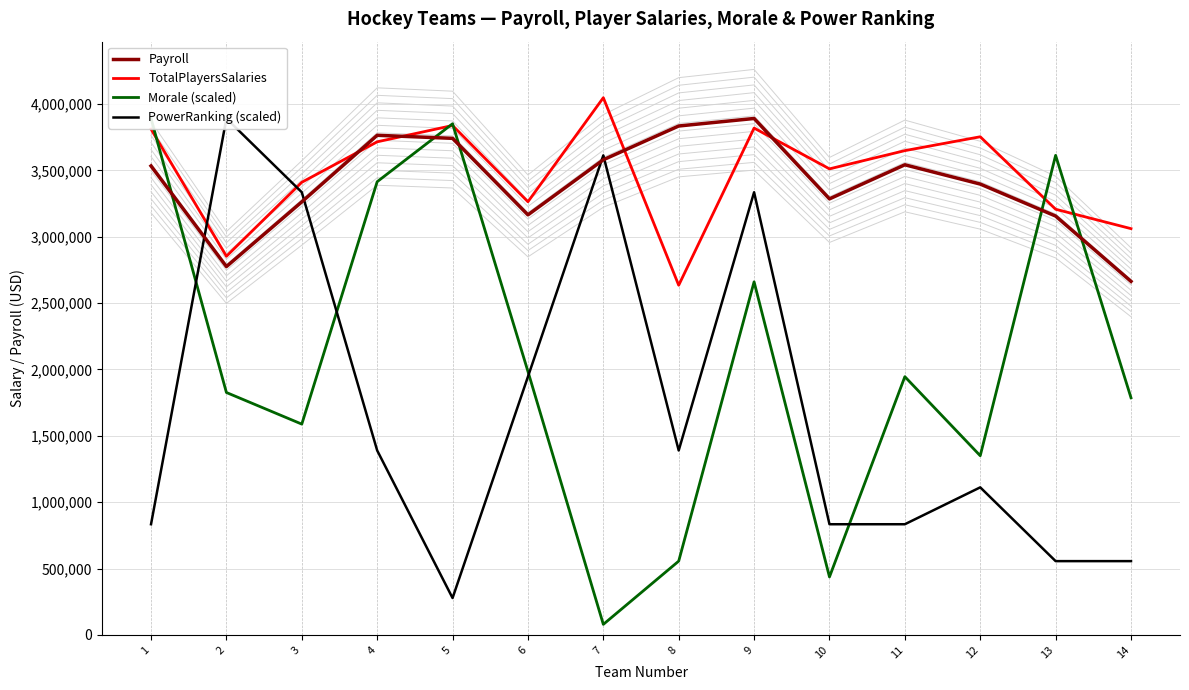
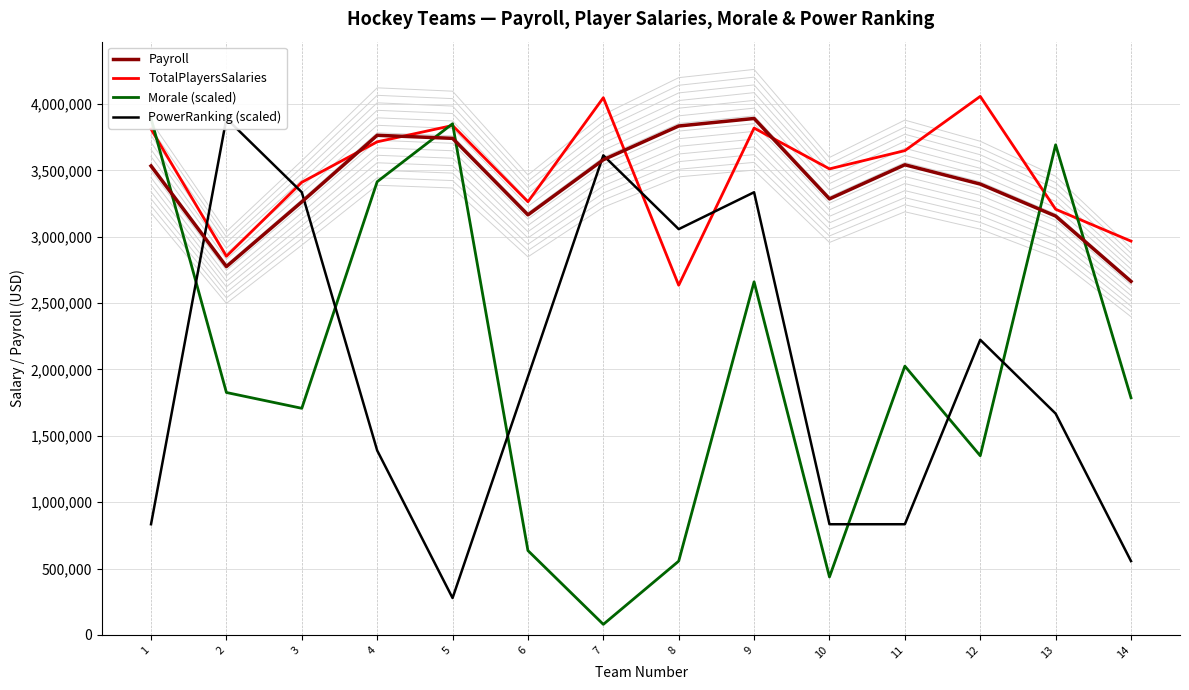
  {
    "Payroll": {
      "9": "3,890,000"
    },
    "TotalPlayersSalaries": {
      "7": "4,050,000",
      "8": "2,630,000",
      "9": "3,820,000",
-     "12": "3,750,000",
-     "14": "3,060,000"
+     "12": "4,060,000",
+     "14": "2,970,000"
    },
    "Morale (scaled)": {
      "2": "1,830,000",
-     "3": "1,590,000",
+     "3": "1,710,000",
      "4": "3,410,000",
-     "6": "1,990,000",
+     "6": "640,000",
      "7": "80,000",
      "8": "560,000",
      "9": "2,660,000",
      "10": "440,000",
-     "11": "1,950,000",
+     "11": "2,030,000",
      "12": "1,350,000",
-     "13": "3,610,000",
+     "13": "3,690,000",
      "14": "1,790,000"
    },
    "PowerRanking (scaled)": {
      "1": "830,000",
      "4": "1,390,000",
      "5": "280,000",
      "6": "1,950,000",
-     "8": "1,390,000",
+     "8": "3,060,000",
      "9": "3,340,000",
      "10": "830,000",
      "11": "830,000",
-     "12": "1,110,000",
-     "13": "560,000",
+     "12": "2,220,000",
+     "13": "1,670,000",
      "14": "560,000"
    }
  }
